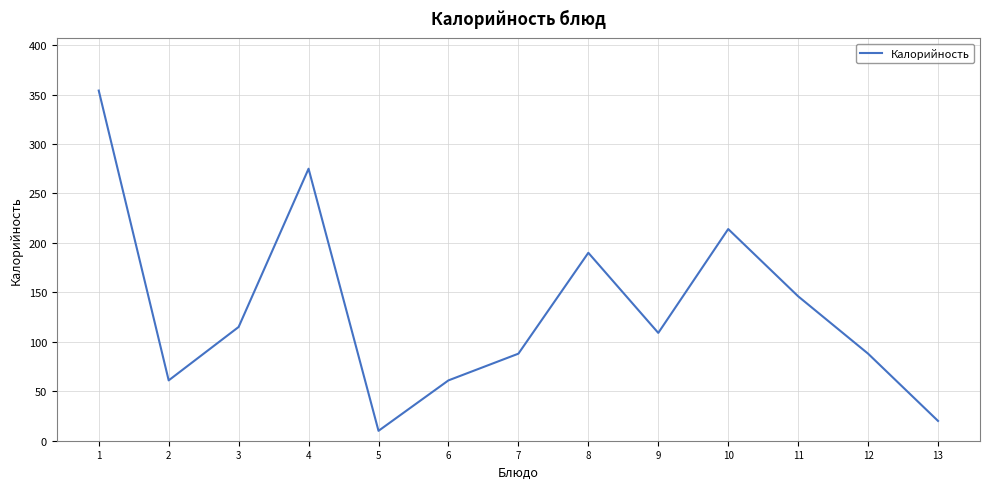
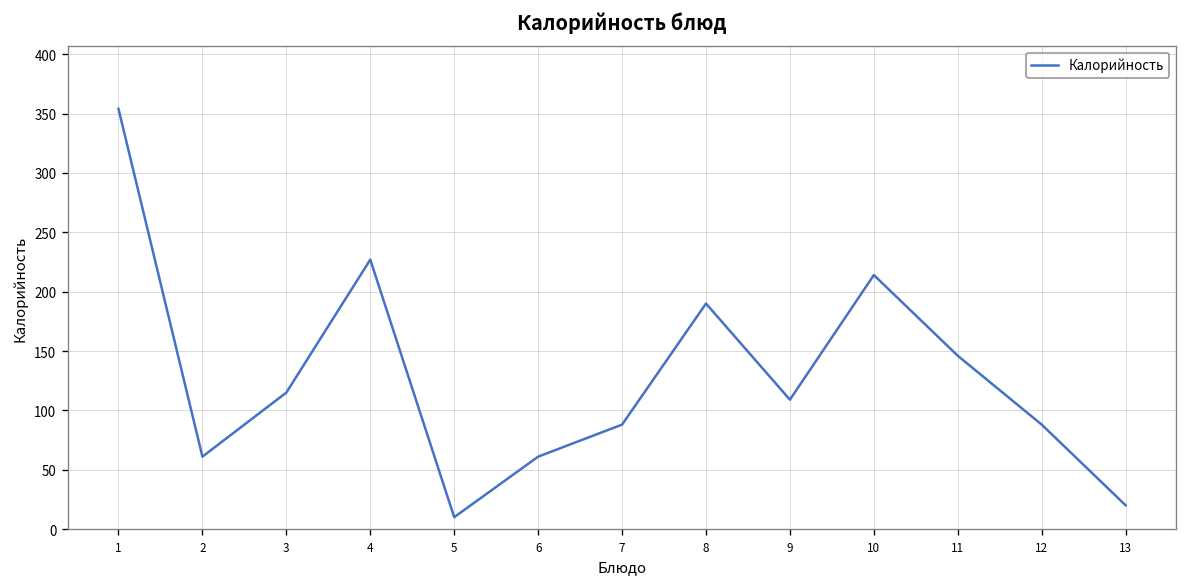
  {
    "1": 350,
    "2": 60,
    "3": 120,
-   "4": 280,
+   "4": 230,
    "5": 10,
    "6": 60,
    "7": 90,
    "8": 190,
    "9": 110,
    "10": 210,
    "11": 150,
    "12": 90,
    "13": 20
  }
